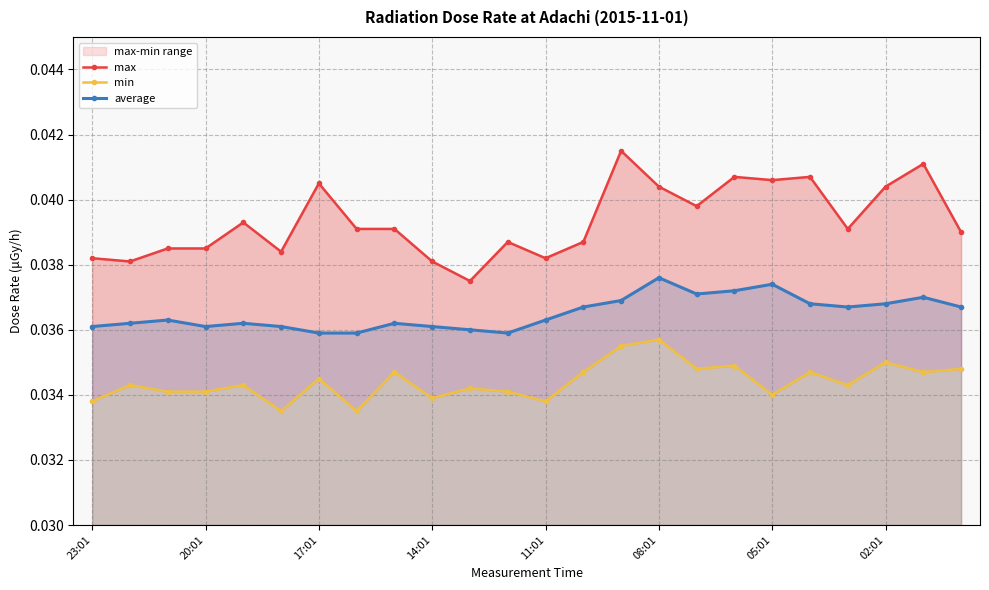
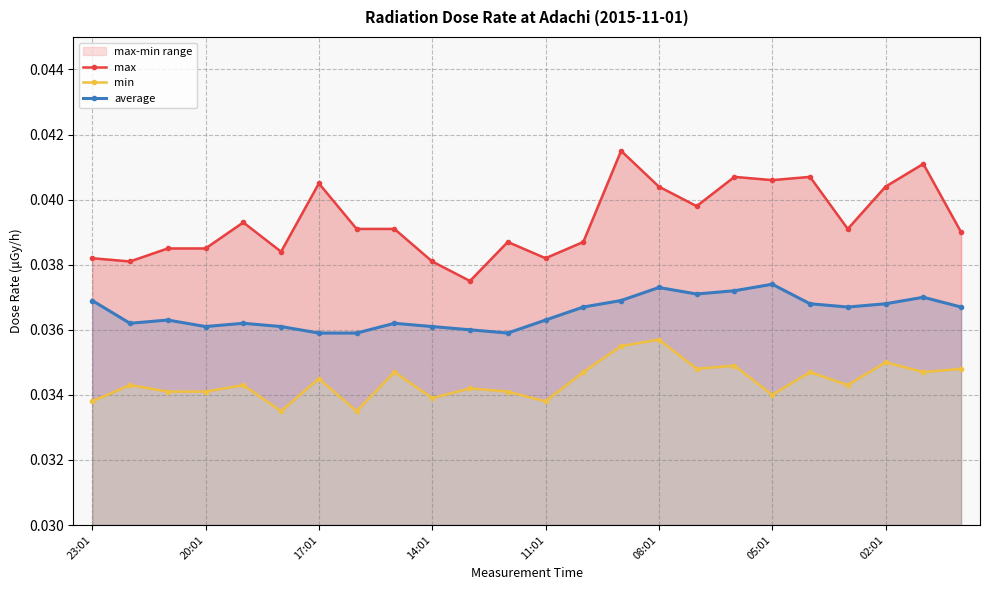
  {
    "max-min range": {
      "23:01": 0.0382,
      "20:01": 0.0385,
      "17:01": 0.0405,
      "14:01": 0.0381,
      "11:01": 0.0382,
      "08:01": 0.0404,
      "05:01": 0.0406,
      "02:01": 0.0404
    },
    "min": {
      "23:01": 0.0338,
      "20:01": 0.0341,
      "17:01": 0.0345,
      "14:01": 0.0339,
      "11:01": 0.0338,
      "08:01": 0.0357,
      "05:01": 0.0340,
      "02:01": 0.0350
    },
    "average": {
-     "23:01": 0.0361,
+     "23:01": 0.0369,
      "20:01": 0.0361,
      "17:01": 0.0359,
      "14:01": 0.0361,
      "11:01": 0.0363,
-     "08:01": 0.0376,
+     "08:01": 0.0373,
      "05:01": 0.0374,
      "02:01": 0.0368
    }
  }
